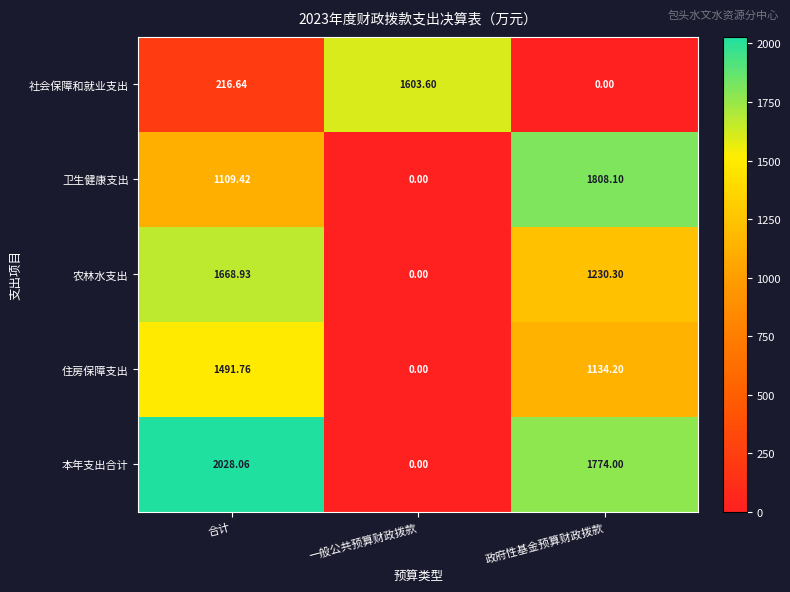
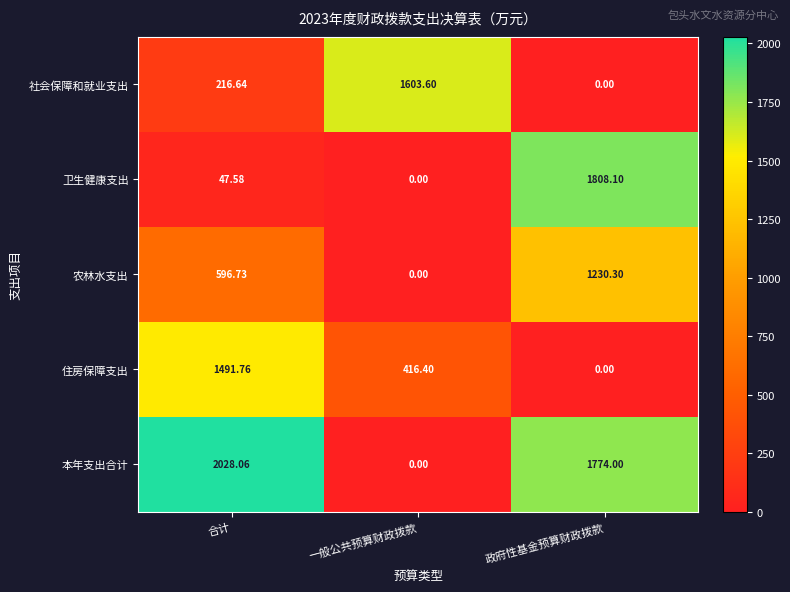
  {
    "社会保障和就业支出": {
      "合计": 216.64,
      "一般公共预算财政拨款": 1603.60,
      "政府性基金预算财政拨款": 0.00
    },
    "卫生健康支出": {
-     "合计": 1109.42,
+     "合计": 47.58,
      "一般公共预算财政拨款": 0.00,
      "政府性基金预算财政拨款": 1808.10
    },
    "农林水支出": {
-     "合计": 1668.93,
+     "合计": 596.73,
      "一般公共预算财政拨款": 0.00,
      "政府性基金预算财政拨款": 1230.30
    },
    "住房保障支出": {
      "合计": 1491.76,
-     "一般公共预算财政拨款": 0.00,
-     "政府性基金预算财政拨款": 1134.20
+     "一般公共预算财政拨款": 416.40,
+     "政府性基金预算财政拨款": 0.00
    },
    "本年支出合计": {
      "合计": 2028.06,
      "一般公共预算财政拨款": 0.00,
      "政府性基金预算财政拨款": 1774.00
    }
  }
